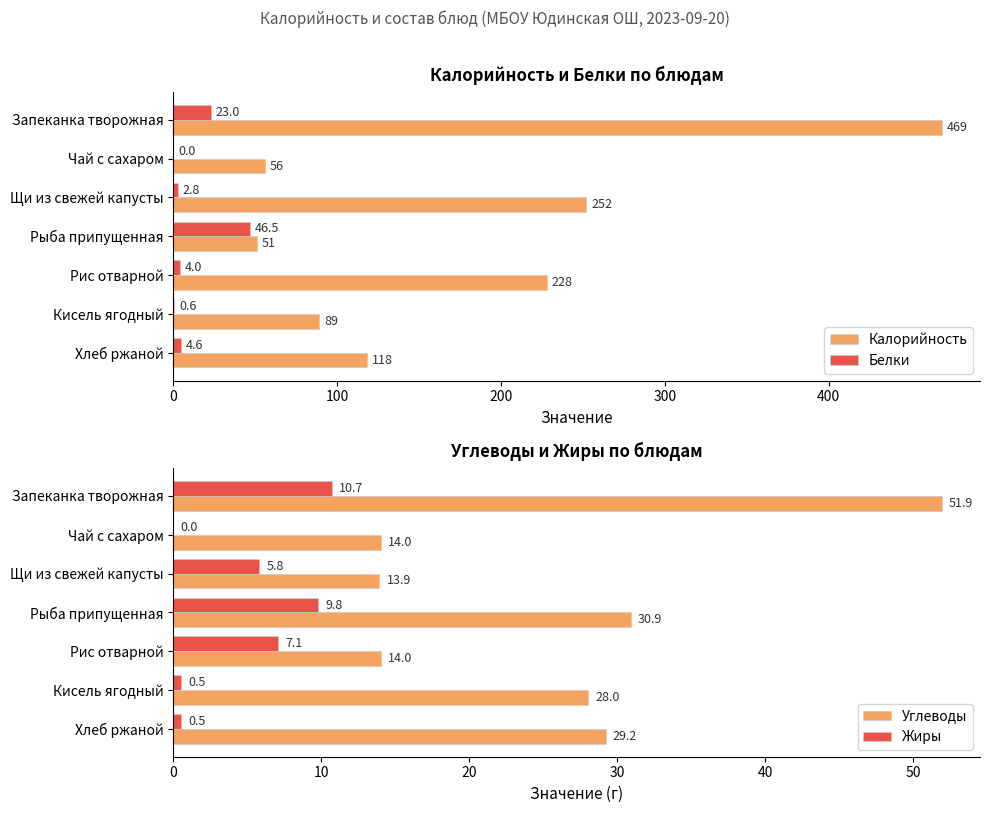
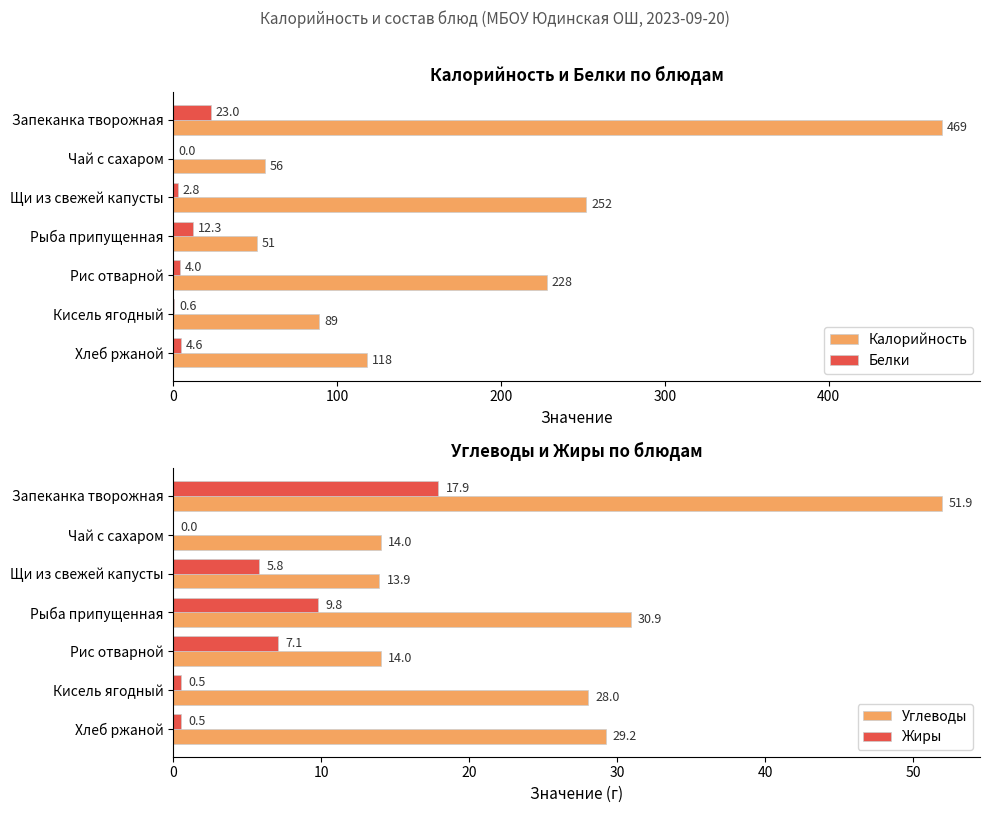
  {
    "Калорийность и Белки по блюдам": {
      "Калорийность": {
        "Запеканка творожная": 469,
        "Чай с сахаром": 56,
        "Щи из свежей капусты": 252,
        "Рыба припущенная": 51,
        "Рис отварной": 228,
        "Кисель ягодный": 89,
        "Хлеб ржаной": 118
      },
      "Белки": {
        "Запеканка творожная": 23.0,
        "Чай с сахаром": 0.0,
        "Щи из свежей капусты": 2.8,
-       "Рыба припущенная": 46.5,
+       "Рыба припущенная": 12.3,
        "Рис отварной": 4.0,
        "Кисель ягодный": 0.6,
        "Хлеб ржаной": 4.6
      }
    },
    "Углеводы и Жиры по блюдам": {
      "Углеводы": {
        "Запеканка творожная": 51.9,
        "Чай с сахаром": 14.0,
        "Щи из свежей капусты": 13.9,
        "Рыба припущенная": 30.9,
        "Рис отварной": 14.0,
        "Кисель ягодный": 28.0,
        "Хлеб ржаной": 29.2
      },
      "Жиры": {
-       "Запеканка творожная": 10.7,
+       "Запеканка творожная": 17.9,
        "Чай с сахаром": 0.0,
        "Щи из свежей капусты": 5.8,
        "Рыба припущенная": 9.8,
        "Рис отварной": 7.1,
        "Кисель ягодный": 0.5,
        "Хлеб ржаной": 0.5
      }
    }
  }
